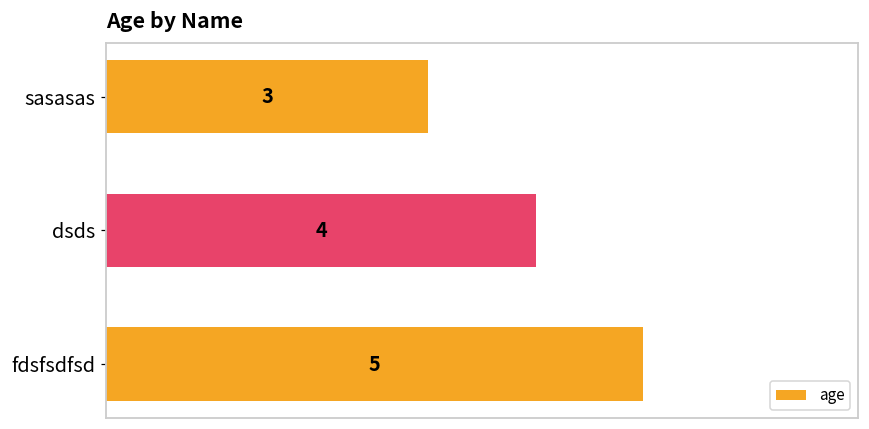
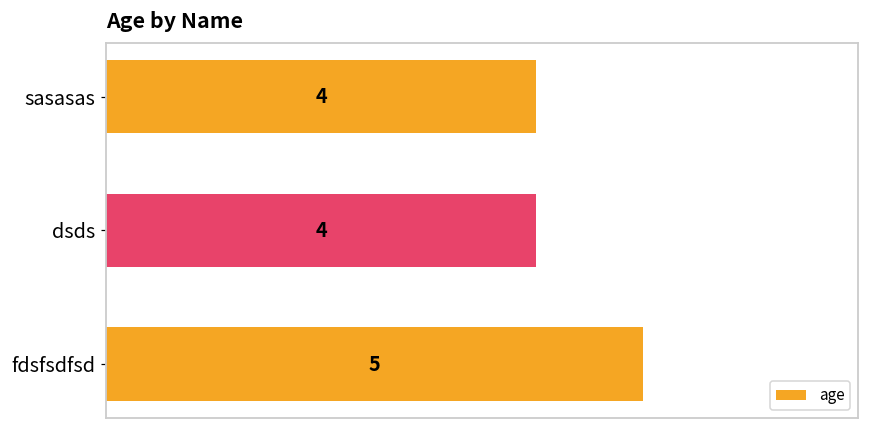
  {
-   "sasasas": 3,
+   "sasasas": 4,
    "dsds": 4,
    "fdsfsdfsd": 5
  }
